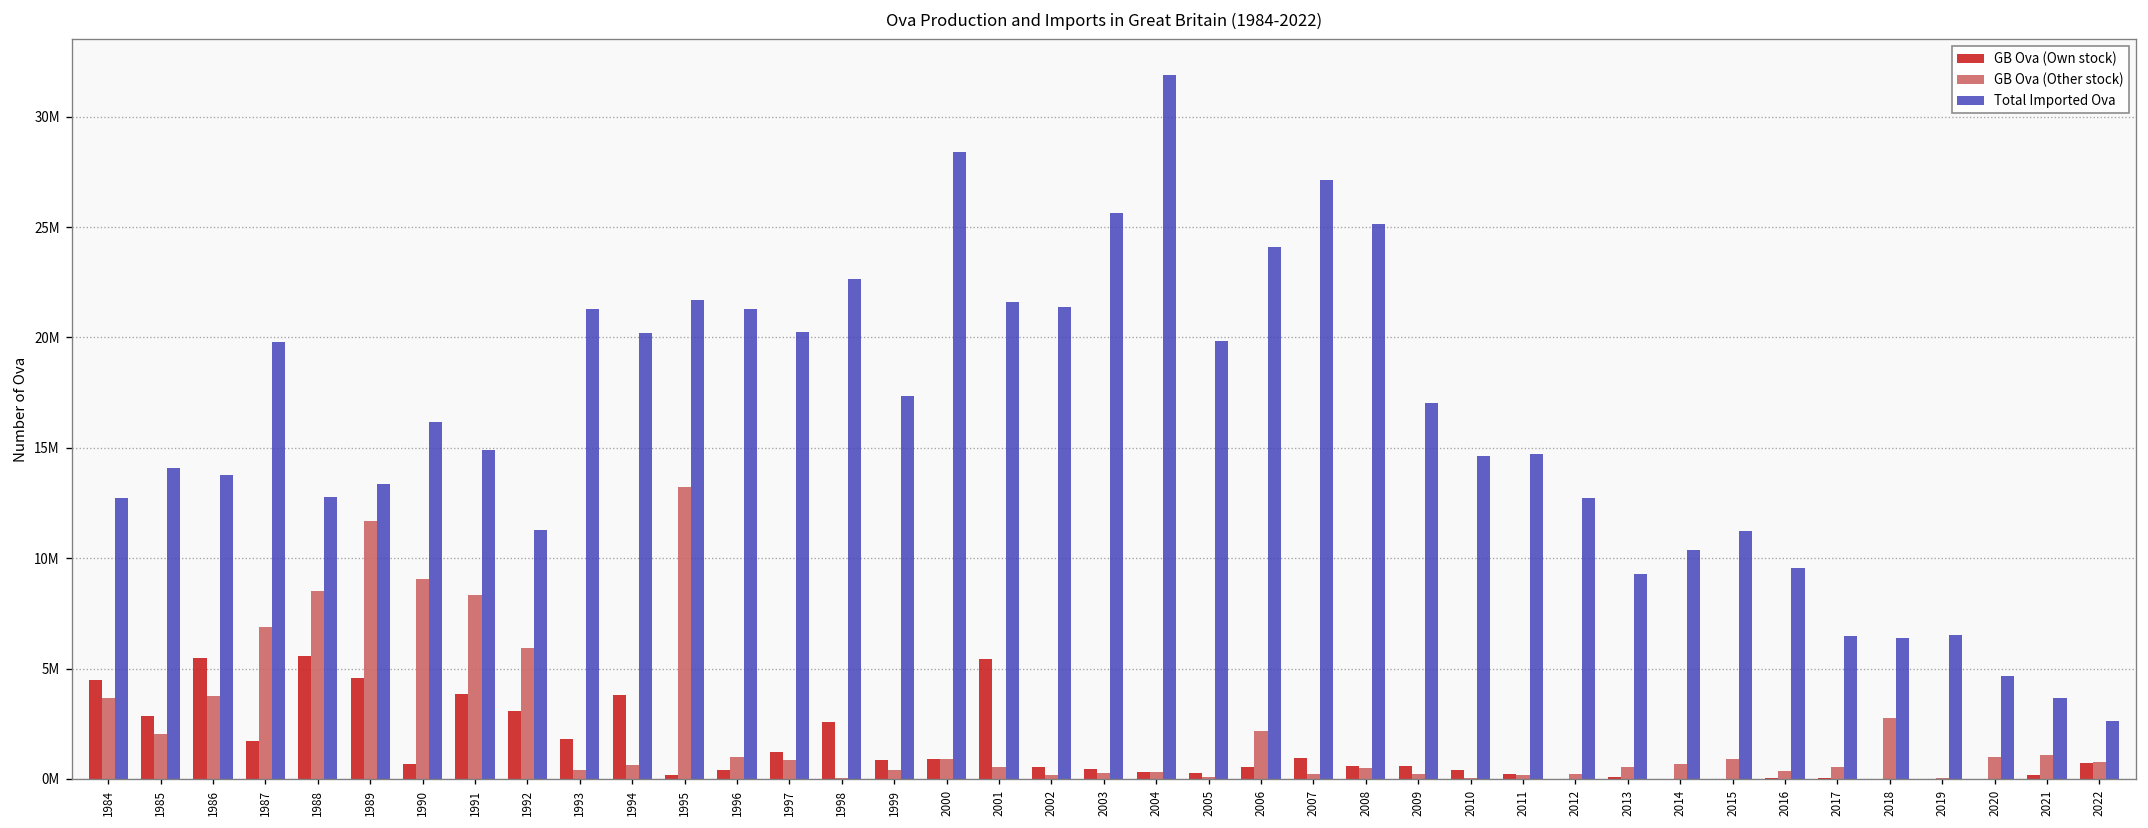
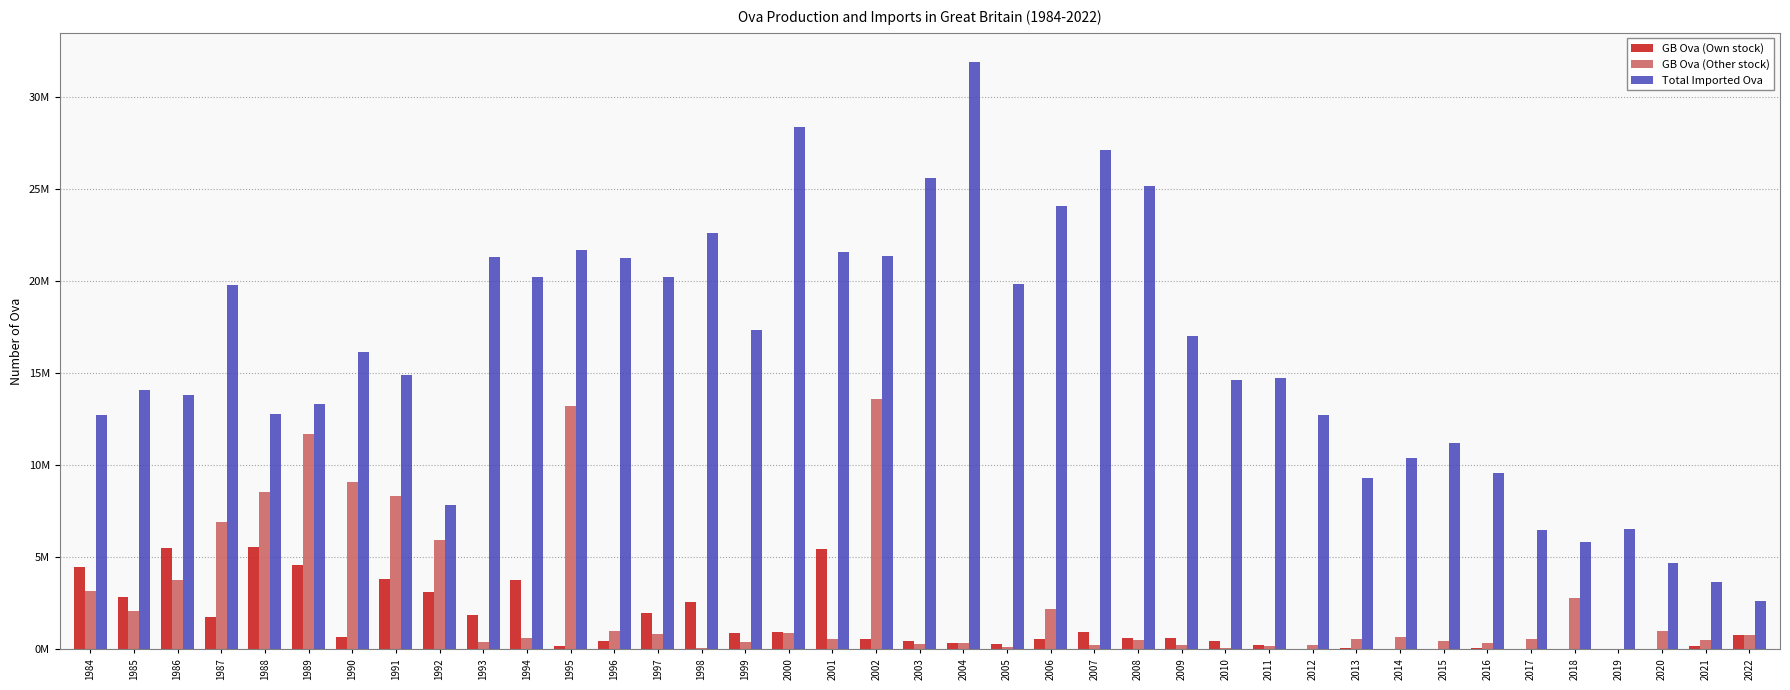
  {
    "GB Ova (Own stock)": {
      "1984": 4500000,
      "1985": 2800000,
      "1986": 5500000,
      "1987": 1700000,
      "1988": 5500000,
      "1989": 4600000,
      "1990": 700000,
      "1991": 3800000,
      "1992": 3100000,
      "1993": 1800000,
      "1994": 3800000,
      "1995": 200000,
      "1996": 400000,
-     "1997": 1200000,
+     "1997": 2000000,
      "1998": 2600000,
      "1999": 900000,
      "2000": 900000,
      "2001": 5400000,
      "2002": 500000,
      "2003": 400000,
      "2004": 300000,
      "2005": 300000,
      "2006": 500000,
      "2007": 900000,
      "2008": 600000,
      "2009": 600000,
      "2010": 400000,
      "2011": 200000,
      "2021": 200000,
      "2022": 700000
    },
    "GB Ova (Other stock)": {
-     "1984": 3700000,
+     "1984": 3200000,
      "1985": 2000000,
      "1986": 3800000,
      "1987": 6900000,
      "1988": 8500000,
      "1989": 11700000,
      "1990": 9100000,
      "1991": 8300000,
      "1992": 6000000,
      "1993": 400000,
      "1994": 600000,
      "1995": 13200000,
      "1996": 1000000,
      "1997": 800000,
      "1999": 400000,
      "2000": 900000,
      "2001": 500000,
-     "2002": 200000,
+     "2002": 13600000,
      "2003": 300000,
      "2004": 300000,
      "2006": 2200000,
      "2007": 200000,
      "2008": 500000,
      "2009": 200000,
      "2011": 200000,
      "2012": 200000,
      "2013": 500000,
      "2014": 700000,
-     "2015": 900000,
+     "2015": 400000,
      "2016": 300000,
      "2017": 500000,
      "2018": 2800000,
      "2020": 1000000,
-     "2021": 1100000,
+     "2021": 500000,
      "2022": 800000
    },
    "Total Imported Ova": {
      "1984": 12700000,
      "1985": 14100000,
      "1986": 13800000,
      "1987": 19800000,
      "1988": 12800000,
      "1989": 13300000,
      "1990": 16200000,
      "1991": 14900000,
-     "1992": 11300000,
+     "1992": 7800000,
      "1993": 21300000,
      "1994": 20200000,
      "1995": 21700000,
      "1996": 21300000,
      "1997": 20200000,
      "1998": 22600000,
      "1999": 17400000,
      "2000": 28400000,
      "2001": 21600000,
      "2002": 21400000,
      "2003": 25600000,
      "2004": 31900000,
      "2005": 19900000,
      "2006": 24100000,
      "2007": 27100000,
      "2008": 25200000,
      "2009": 17000000,
      "2010": 14600000,
      "2011": 14700000,
      "2012": 12700000,
      "2013": 9300000,
      "2014": 10400000,
      "2015": 11200000,
      "2016": 9600000,
      "2017": 6500000,
-     "2018": 6400000,
+     "2018": 5800000,
      "2019": 6500000,
      "2020": 4700000,
      "2021": 3600000,
      "2022": 2600000
    }
  }
